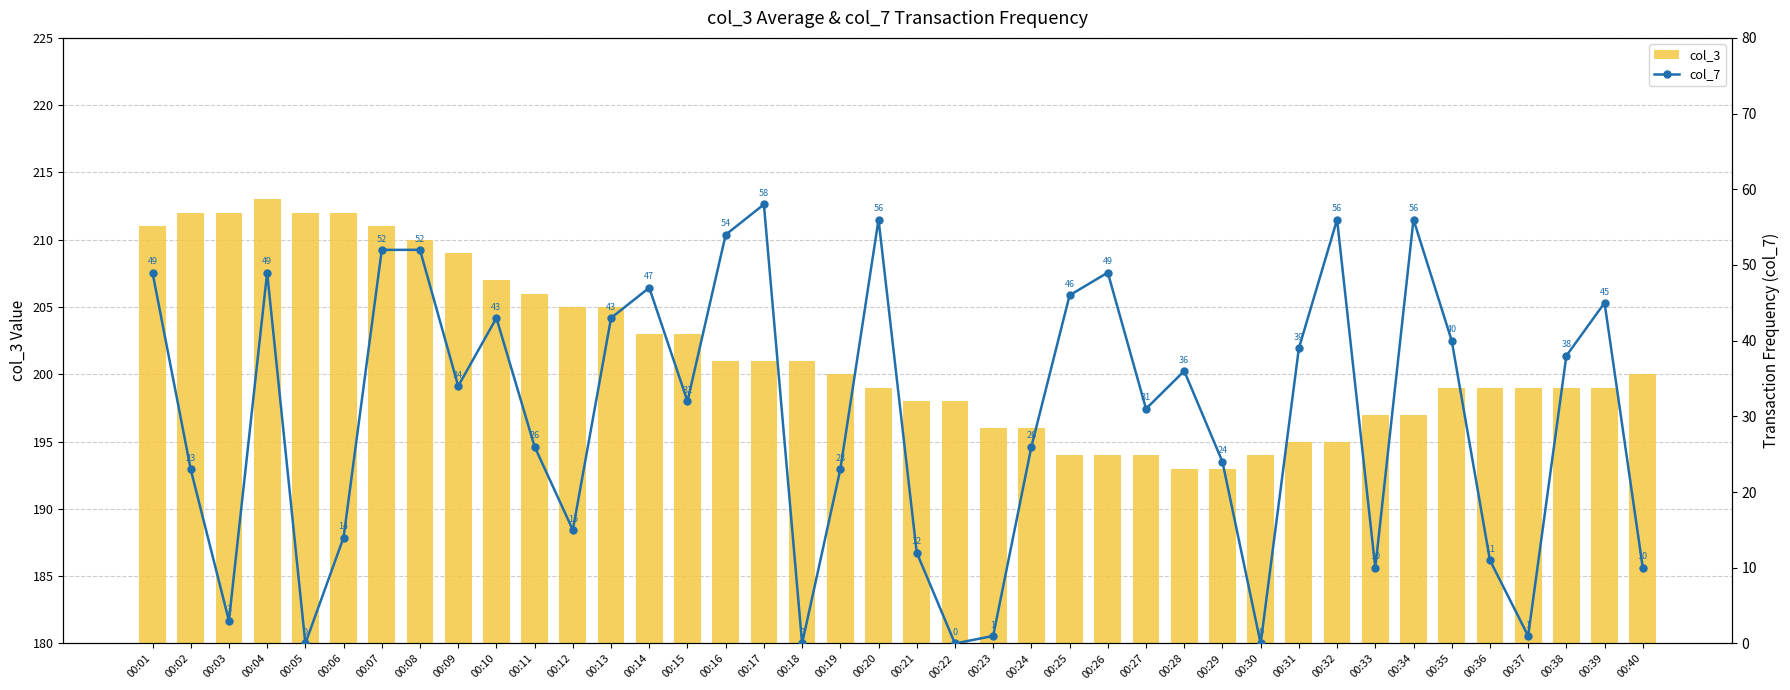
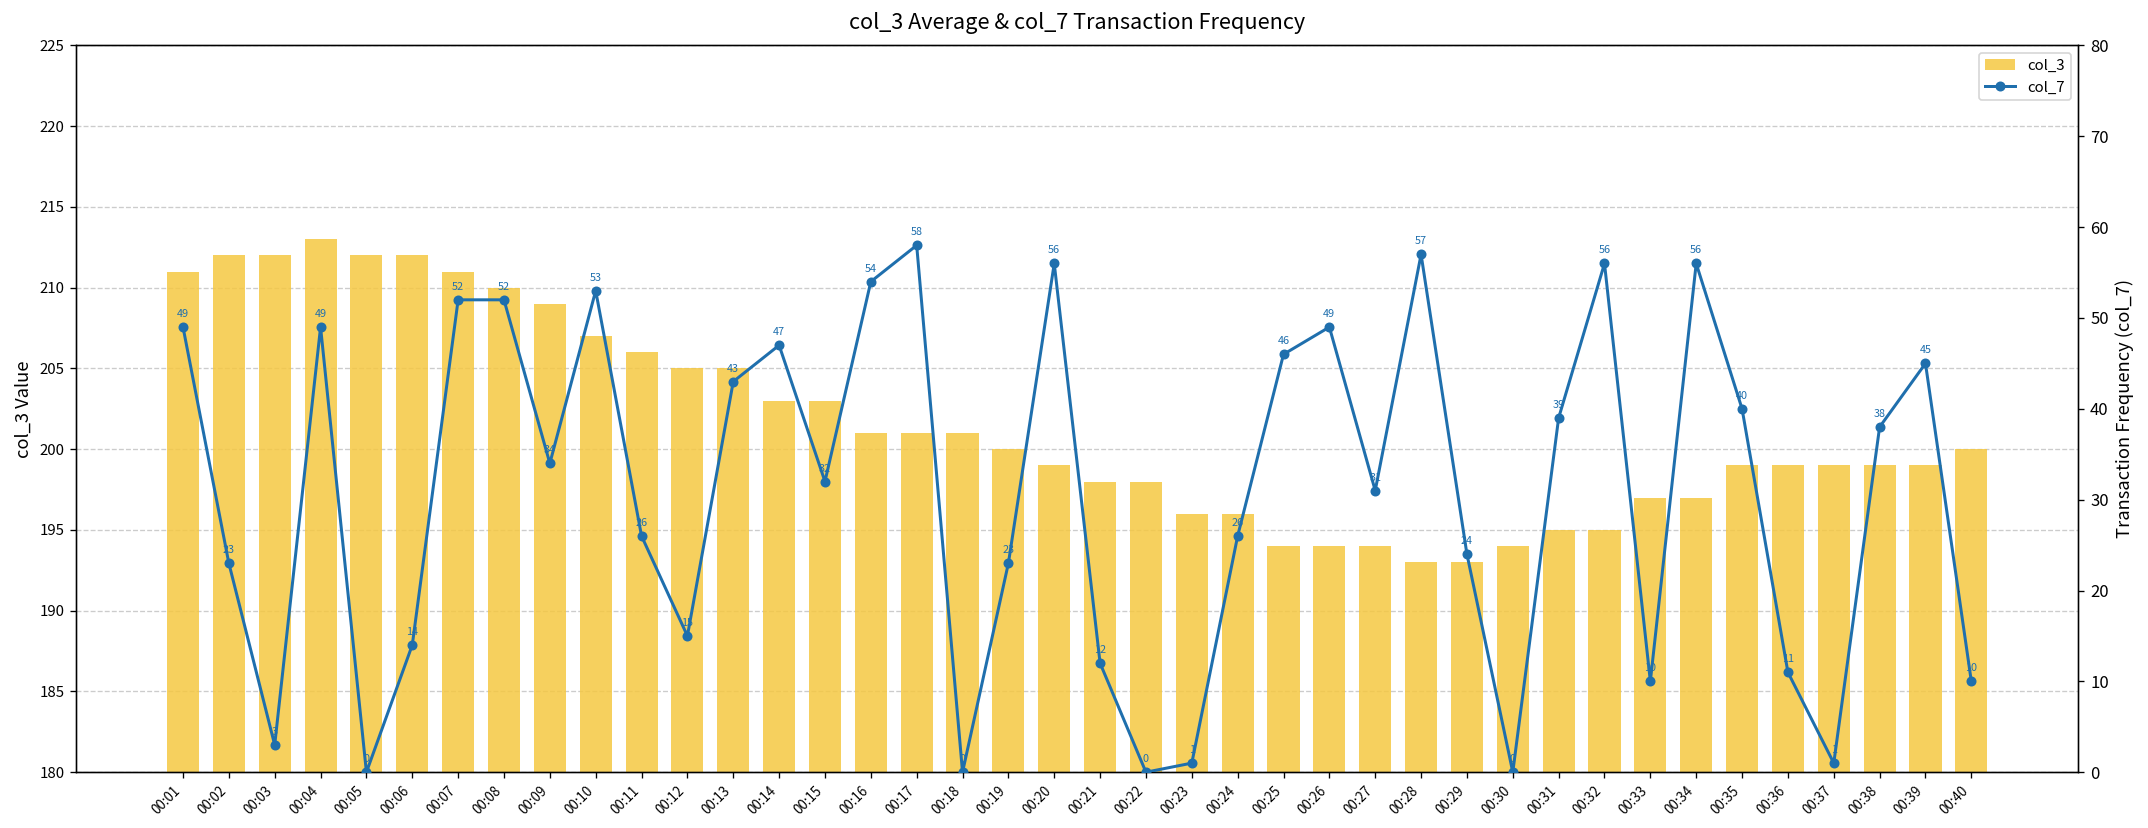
  {
    "col_7": {
      "00:01": 49,
      "00:02": 23,
      "00:04": 49,
      "00:05": 0,
      "00:06": 14,
      "00:07": 52,
      "00:08": 52,
      "00:09": 34,
-     "00:10": 43,
+     "00:10": 53,
      "00:11": 26,
      "00:12": 15,
      "00:13": 43,
      "00:14": 47,
      "00:15": 32,
      "00:16": 54,
      "00:17": 58,
      "00:19": 23,
      "00:20": 56,
      "00:21": 12,
      "00:22": 0,
      "00:23": 1,
      "00:24": 26,
      "00:25": 46,
      "00:26": 49,
      "00:27": 31,
-     "00:28": 36,
+     "00:28": 57,
      "00:29": 24,
      "00:31": 39,
      "00:32": 56,
      "00:33": 10,
      "00:34": 56,
      "00:35": 40,
      "00:36": 11,
      "00:37": 1,
      "00:38": 38,
      "00:39": 45,
      "00:40": 10
    }
  }
